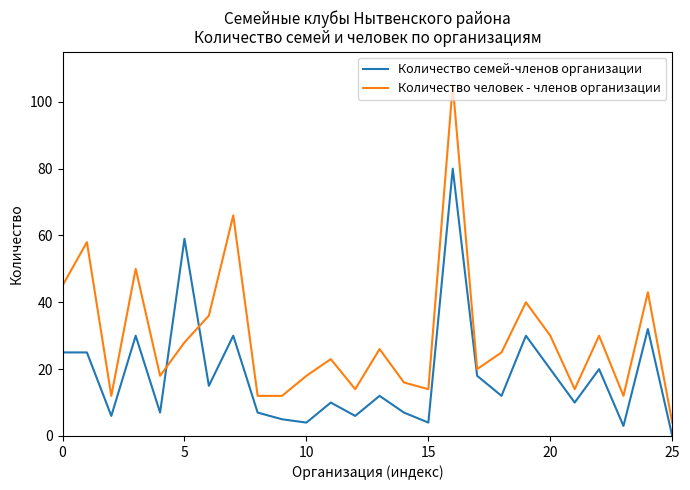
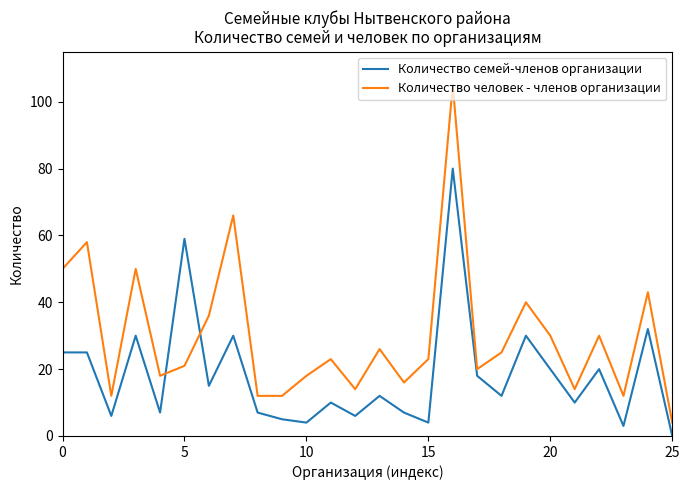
  {
    "Количество семей-членов организации": {
      "0": 25,
      "5": 59,
      "10": 4,
      "15": 4,
      "20": 20,
      "25": 0
    },
    "Количество человек - членов организации": {
-     "0": 45,
-     "5": 28,
+     "0": 50,
+     "5": 21,
      "10": 18,
-     "15": 14,
+     "15": 23,
      "20": 30,
      "25": 4
    }
  }
